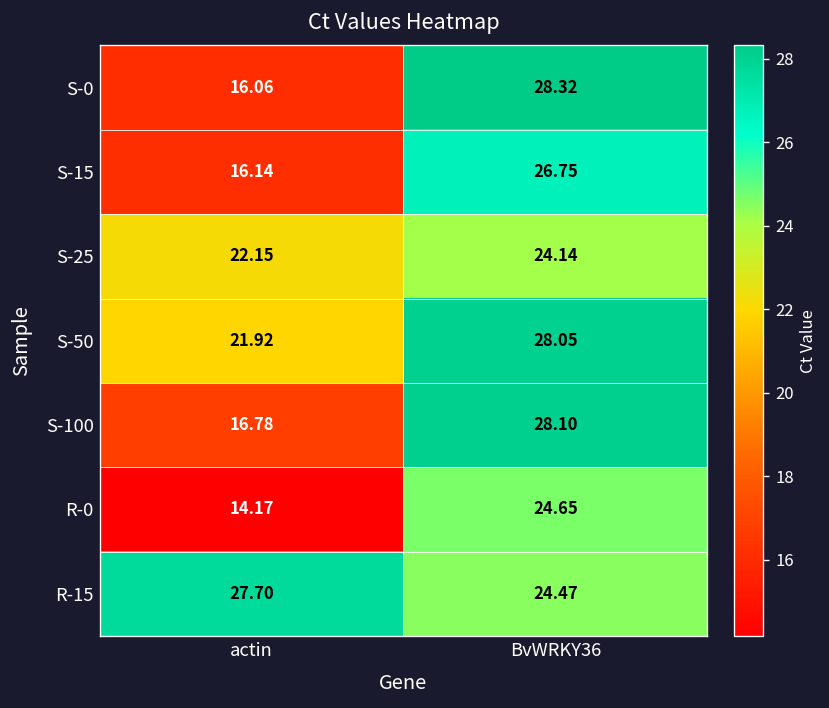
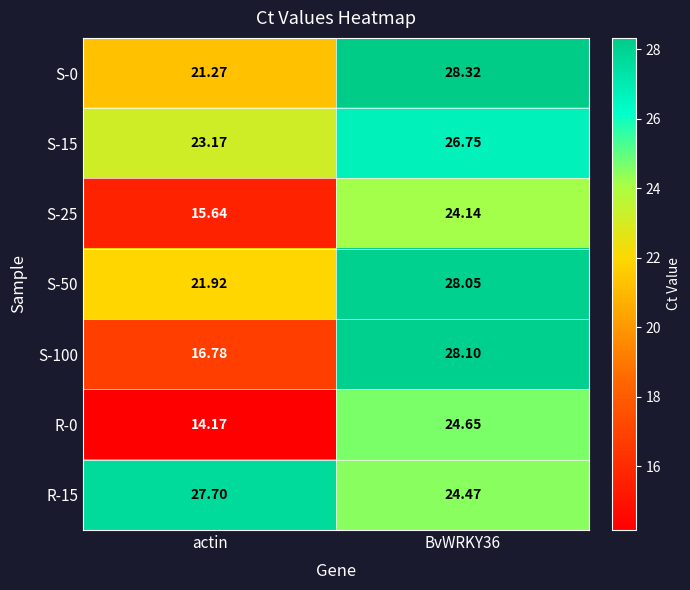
  {
    "S-0": {
-     "actin": 16.06,
+     "actin": 21.27,
      "BvWRKY36": 28.32
    },
    "S-15": {
-     "actin": 16.14,
+     "actin": 23.17,
      "BvWRKY36": 26.75
    },
    "S-25": {
-     "actin": 22.15,
+     "actin": 15.64,
      "BvWRKY36": 24.14
    },
    "S-50": {
      "actin": 21.92,
      "BvWRKY36": 28.05
    },
    "S-100": {
      "actin": 16.78,
      "BvWRKY36": 28.10
    },
    "R-0": {
      "actin": 14.17,
      "BvWRKY36": 24.65
    },
    "R-15": {
      "actin": 27.70,
      "BvWRKY36": 24.47
    }
  }
